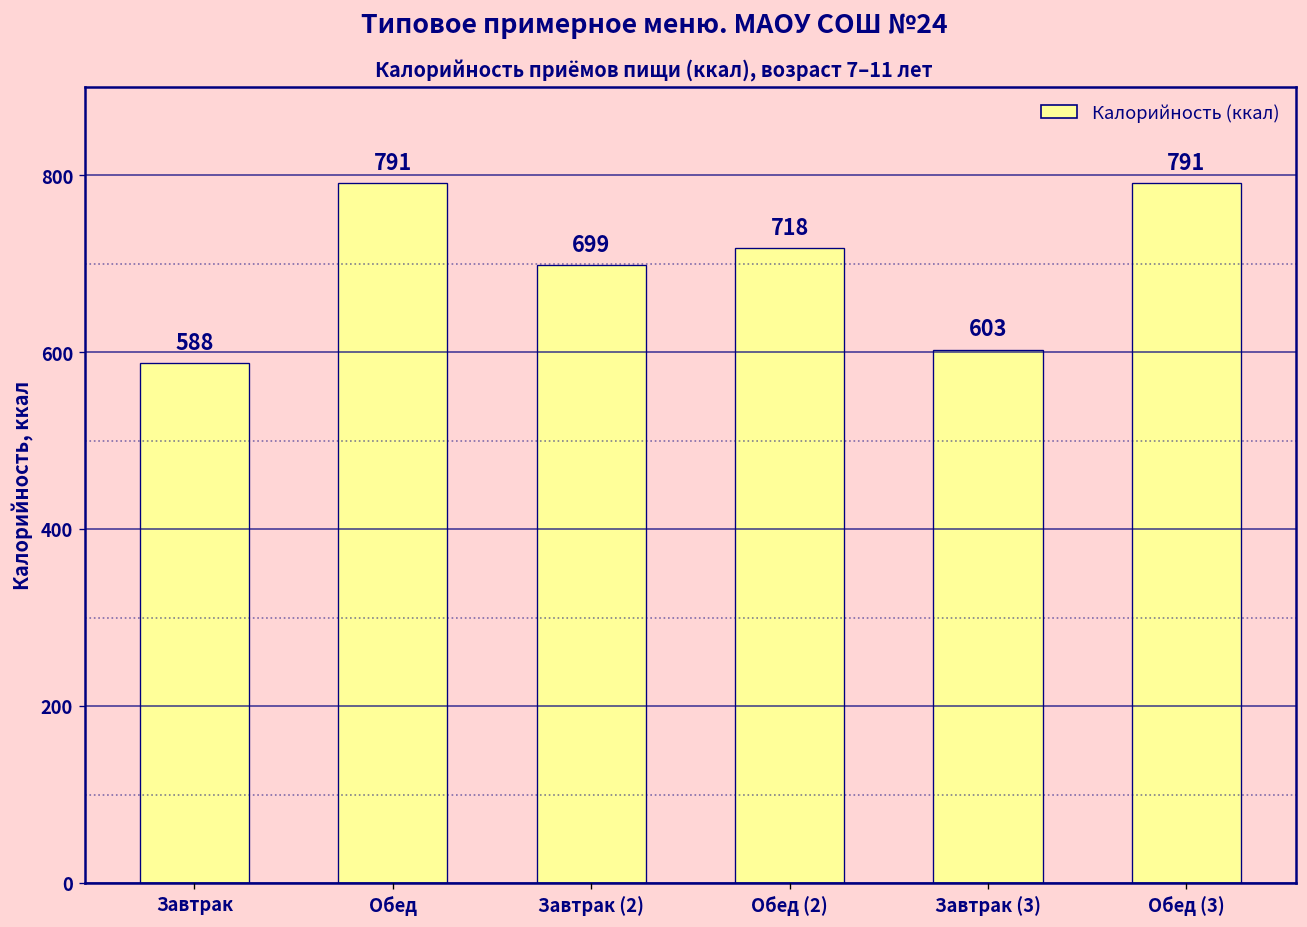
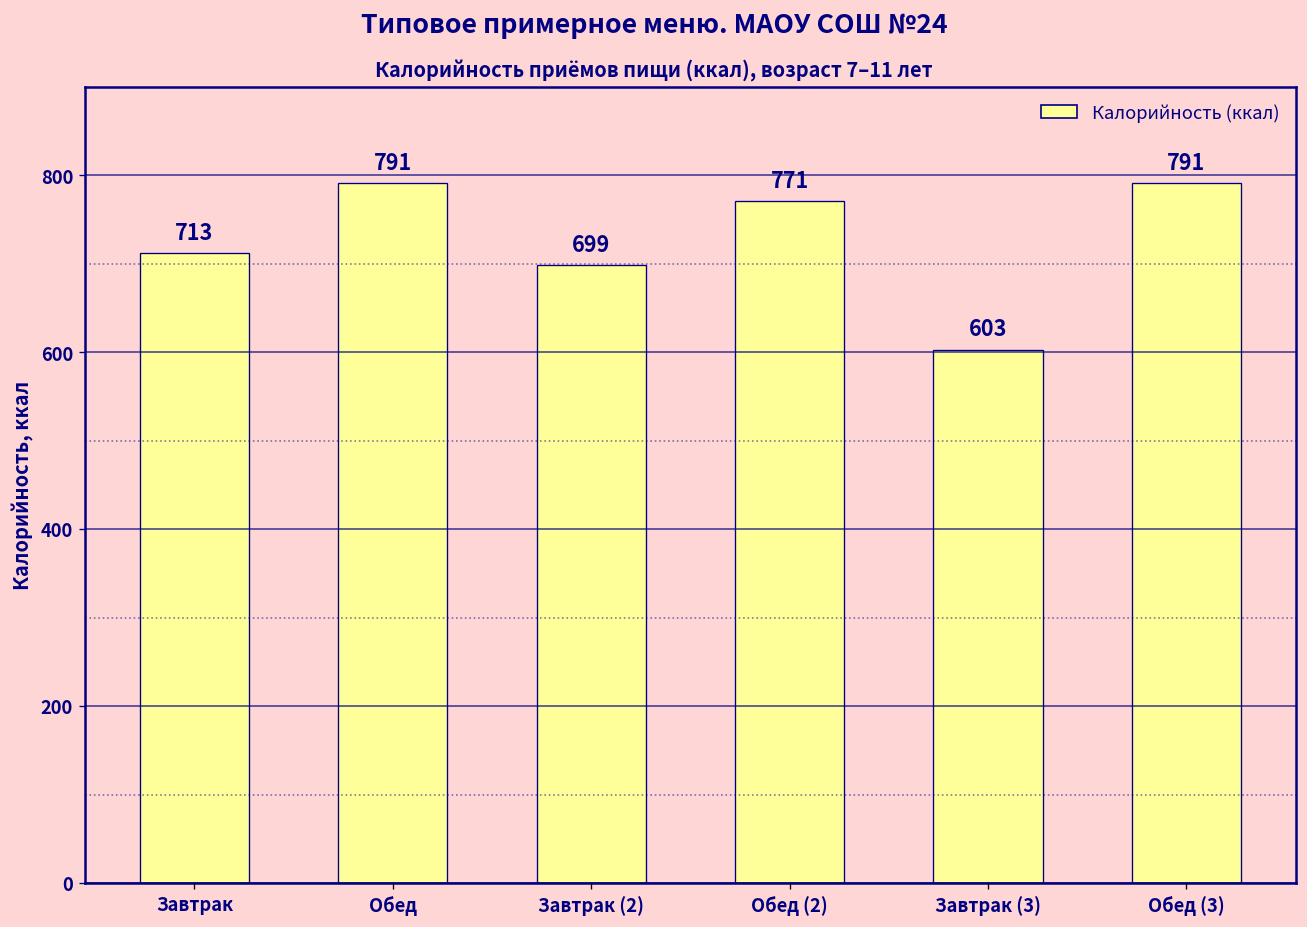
  {
-   "Завтрак": 588,
+   "Завтрак": 713,
    "Обед": 791,
    "Завтрак (2)": 699,
-   "Обед (2)": 718,
+   "Обед (2)": 771,
    "Завтрак (3)": 603,
    "Обед (3)": 791
  }
